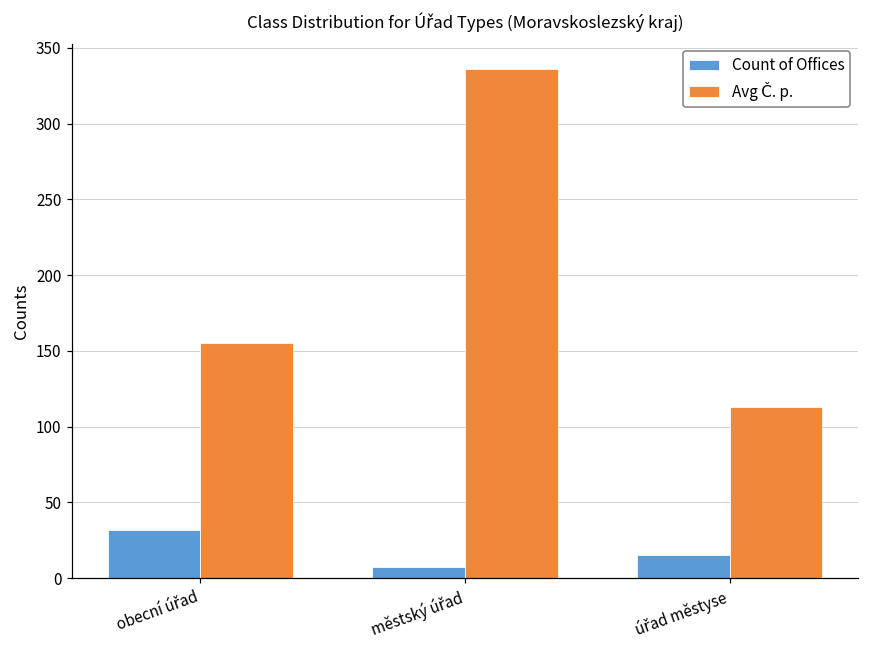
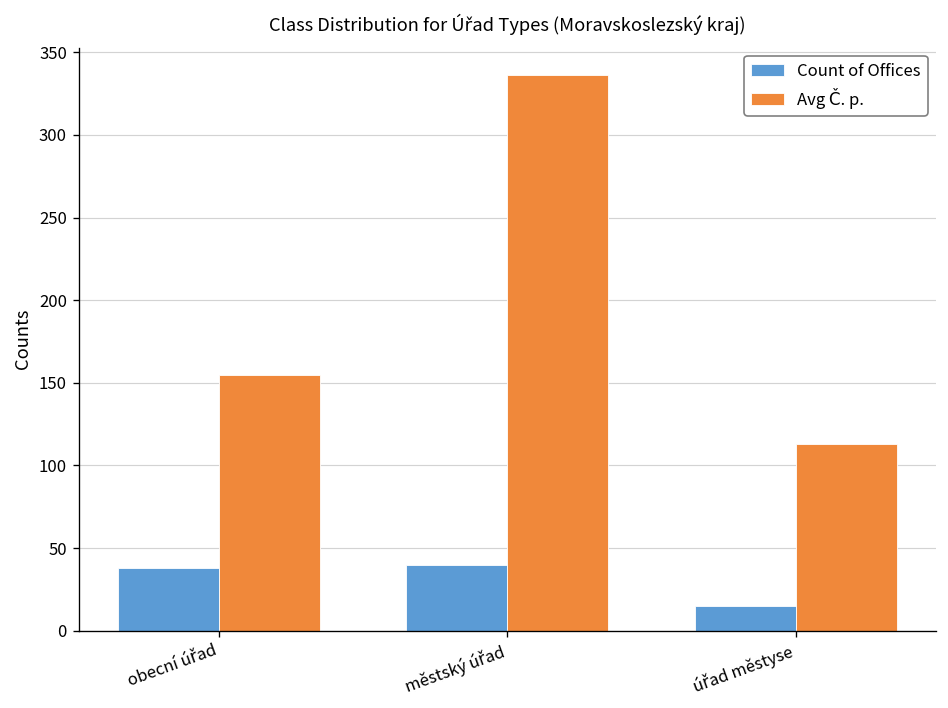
  {
    "Count of Offices": {
-     "obecní úřad": 32,
-     "městský úřad": 7,
+     "obecní úřad": 38,
+     "městský úřad": 40,
      "úřad městyse": 15
    },
    "Avg Č. p.": {
      "obecní úřad": 155,
      "městský úřad": 336,
      "úřad městyse": 113
    }
  }
